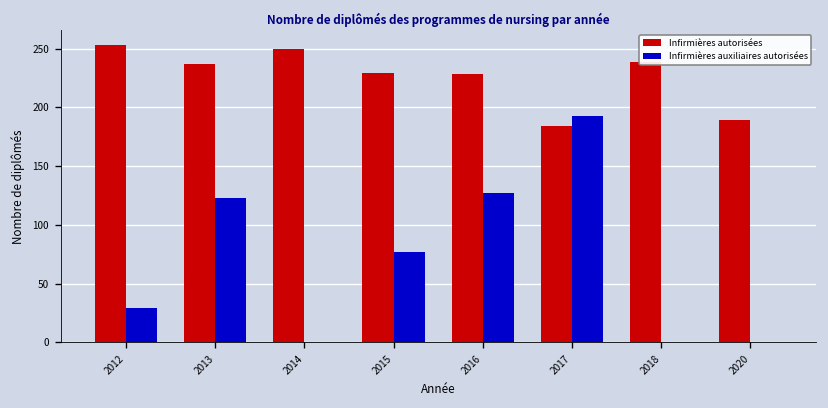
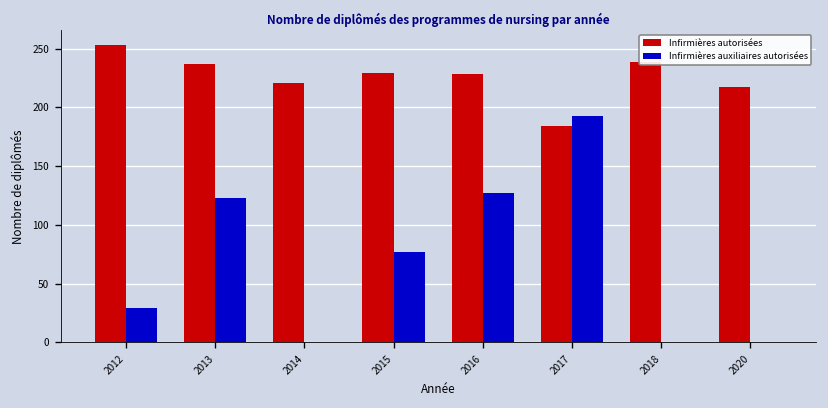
  {
    "Infirmières autorisées": {
      "2012": 250,
      "2013": 240,
-     "2014": 250,
+     "2014": 220,
      "2015": 230,
      "2016": 230,
      "2017": 180,
-     "2020": 190
+     "2020": 220
    },
    "Infirmières auxiliaires autorisées": {
      "2012": 30,
      "2013": 120,
      "2014": 0,
      "2015": 80,
      "2016": 130,
      "2017": 190,
      "2018": 0,
      "2020": 0
    }
  }
